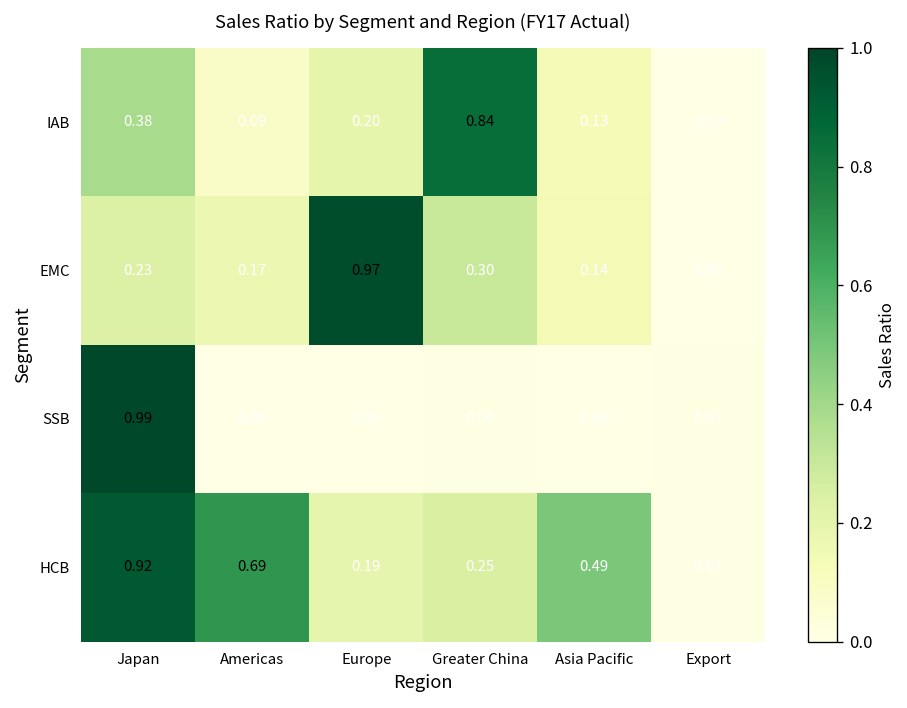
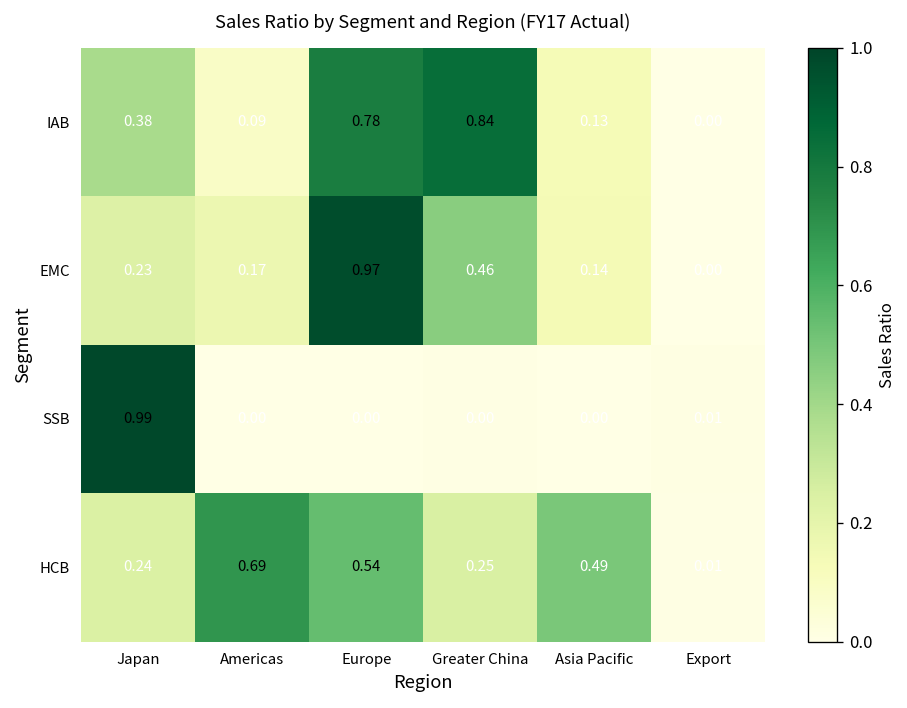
  {
    "IAB": {
      "Japan": 0.38,
      "Americas": 0.09,
-     "Europe": 0.20,
+     "Europe": 0.78,
      "Greater China": 0.84,
      "Asia Pacific": 0.13
    },
    "EMC": {
      "Japan": 0.23,
      "Americas": 0.17,
      "Europe": 0.97,
-     "Greater China": 0.30,
+     "Greater China": 0.46,
      "Asia Pacific": 0.14
    },
    "SSB": {
      "Japan": 0.99
    },
    "HCB": {
-     "Japan": 0.92,
+     "Japan": 0.24,
      "Americas": 0.69,
-     "Europe": 0.19,
+     "Europe": 0.54,
      "Greater China": 0.25,
      "Asia Pacific": 0.49
    }
  }
